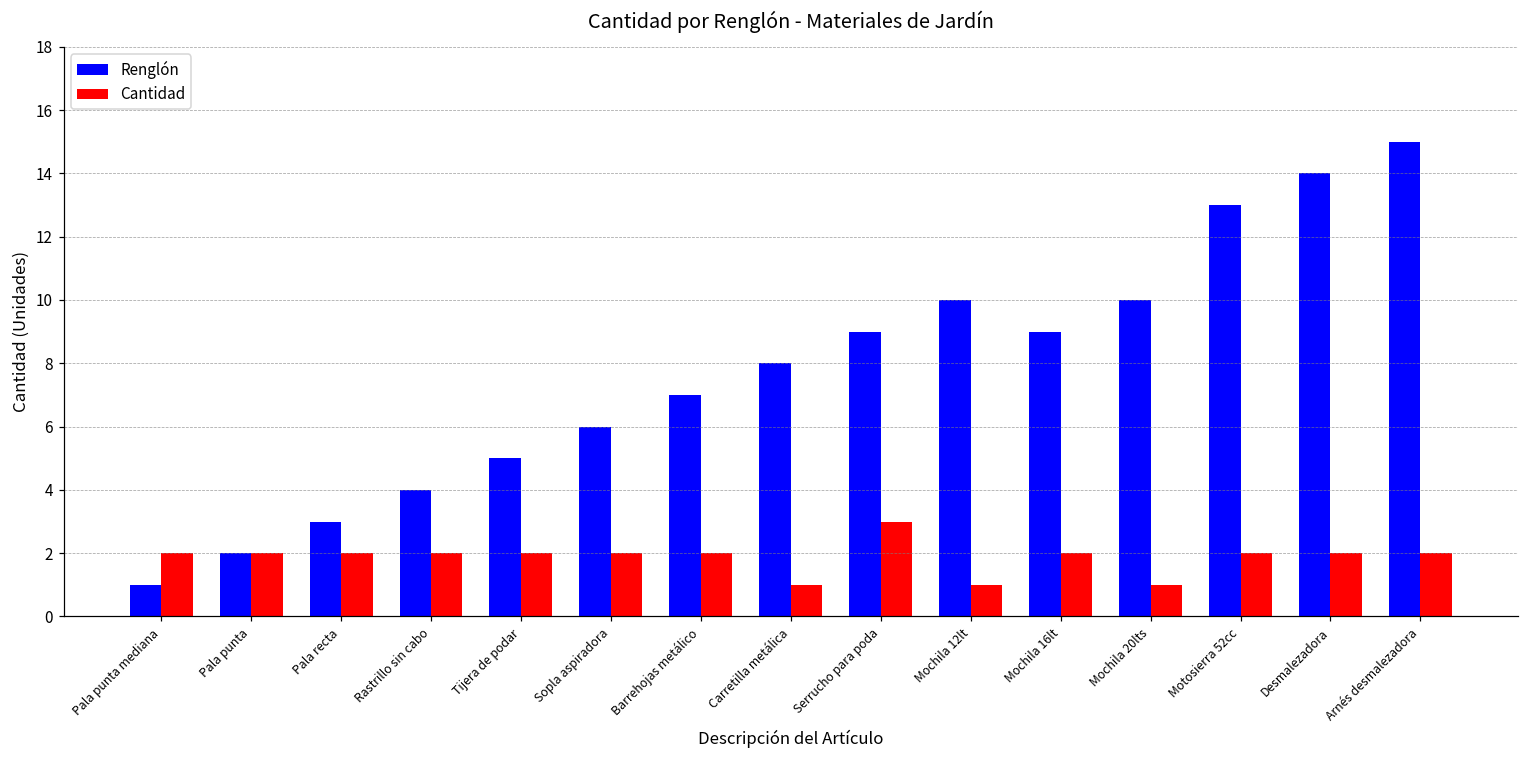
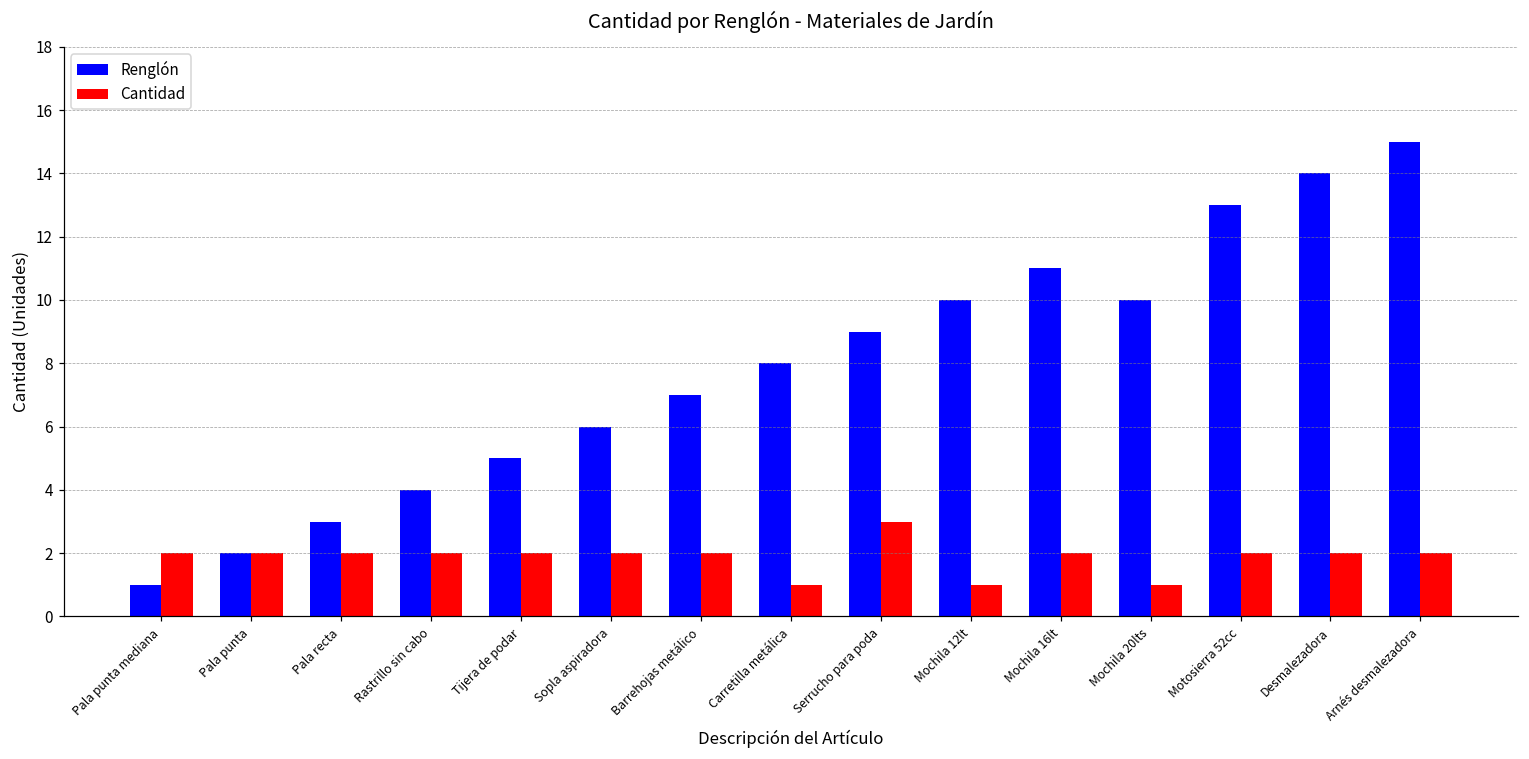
  {
    "Renglón": {
      "Pala punta mediana": 1,
      "Pala punta": 2,
      "Pala recta": 3,
      "Rastrillo sin cabo": 4,
      "Tijera de podar": 5,
      "Sopla aspiradora": 6,
      "Barrehojas metálico": 7,
      "Carretilla metálica": 8,
      "Serrucho para poda": 9,
      "Mochila 12lt": 10,
-     "Mochila 16lt": 9,
+     "Mochila 16lt": 11,
      "Mochila 20lts": 10,
      "Motosierra 52cc": 13,
      "Desmalezadora": 14,
      "Arnés desmalezadora": 15
    },
    "Cantidad": {
      "Pala punta mediana": 2,
      "Pala punta": 2,
      "Pala recta": 2,
      "Rastrillo sin cabo": 2,
      "Tijera de podar": 2,
      "Sopla aspiradora": 2,
      "Barrehojas metálico": 2,
      "Carretilla metálica": 1,
      "Serrucho para poda": 3,
      "Mochila 12lt": 1,
      "Mochila 16lt": 2,
      "Mochila 20lts": 1,
      "Motosierra 52cc": 2,
      "Desmalezadora": 2,
      "Arnés desmalezadora": 2
    }
  }
